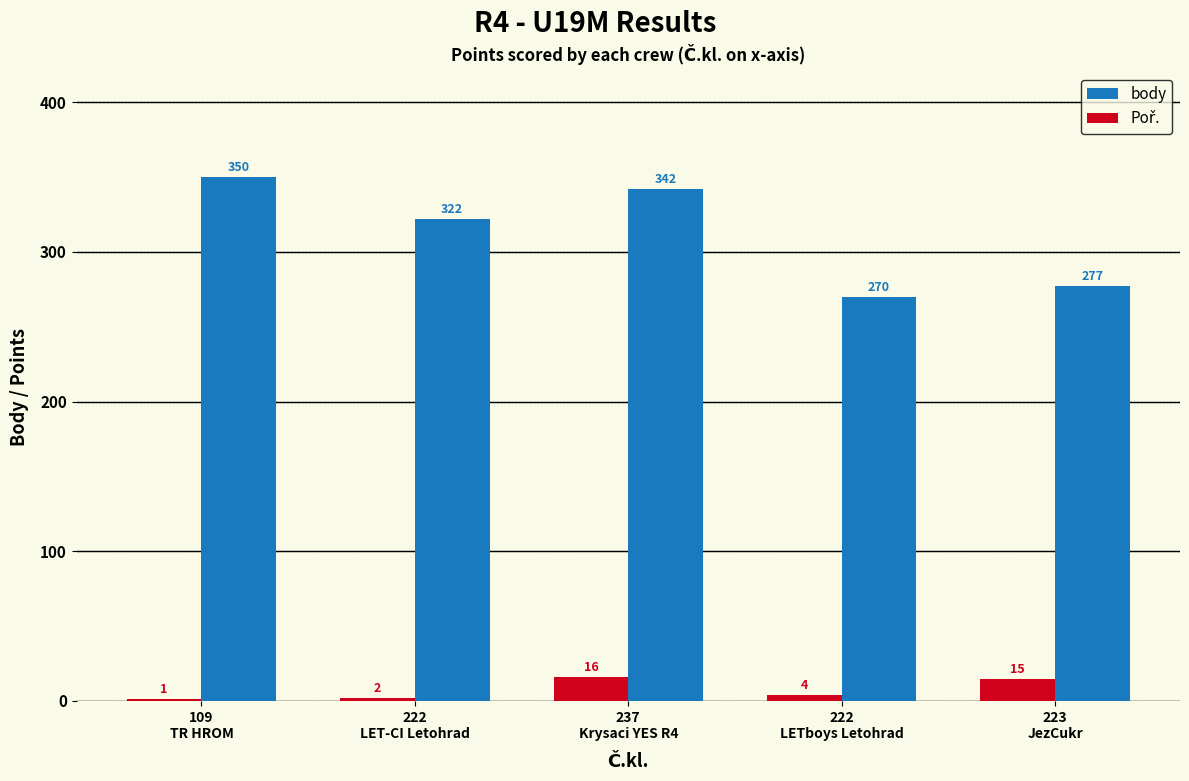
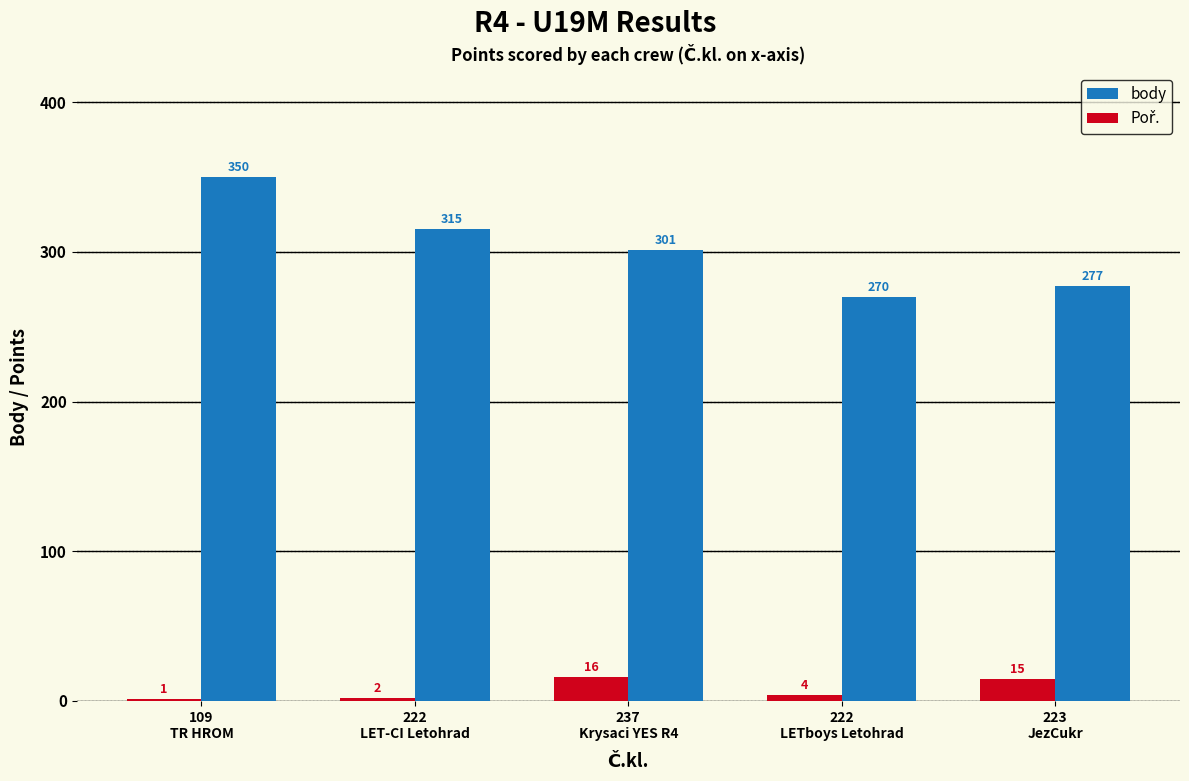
  {
    "body": {
      "109 TR HROM": 350,
-     "222 LET-CI Letohrad": 322,
-     "237 Krysaci YES R4": 342,
+     "222 LET-CI Letohrad": 315,
+     "237 Krysaci YES R4": 301,
      "222 LETboys Letohrad": 270,
      "223 JezCukr": 277
    },
    "Poř.": {
      "109 TR HROM": 1,
      "222 LET-CI Letohrad": 2,
      "237 Krysaci YES R4": 16,
      "222 LETboys Letohrad": 4,
      "223 JezCukr": 15
    }
  }
